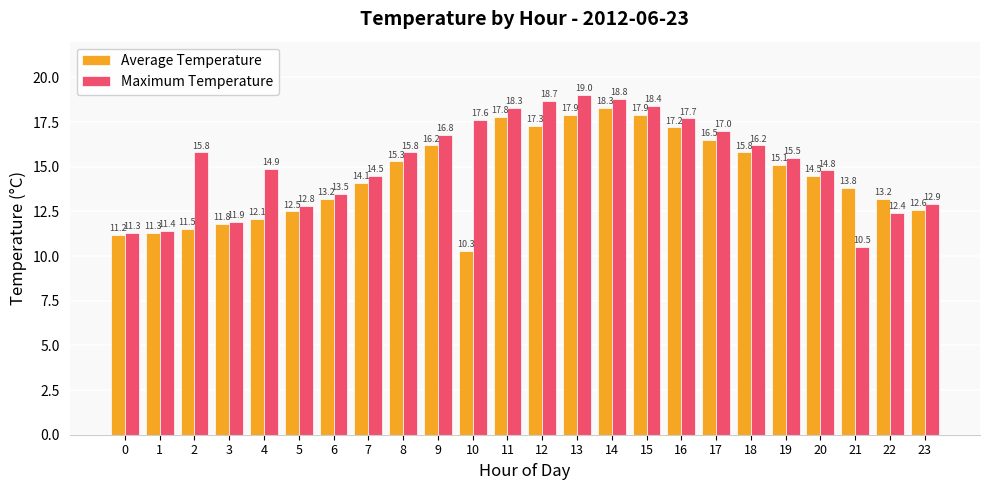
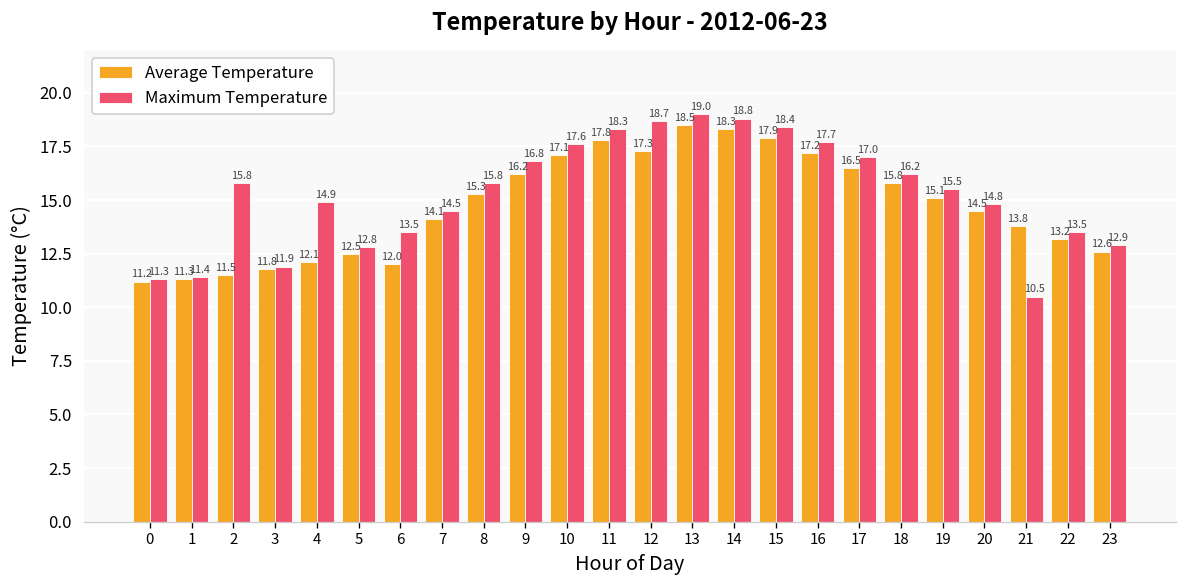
  {
    "Average Temperature": {
      "2": 11.5,
      "4": 12.1,
      "5": 12.5,
-     "6": 13.2,
+     "6": 12.0,
      "7": 14.1,
      "8": 15.3,
      "9": 16.2,
-     "10": 10.3,
+     "10": 17.1,
      "11": 17.8,
      "12": 17.3,
-     "13": 17.9,
+     "13": 18.5,
      "14": 18.3,
      "15": 17.9,
      "16": 17.2,
      "17": 16.5,
      "18": 15.8,
      "19": 15.1,
      "20": 14.5,
      "21": 13.8,
      "22": 13.2,
      "23": 12.6
    },
    "Maximum Temperature": {
      "2": 15.8,
      "4": 14.9,
      "5": 12.8,
      "6": 13.5,
      "7": 14.5,
      "8": 15.8,
      "9": 16.8,
      "10": 17.6,
      "11": 18.3,
      "12": 18.7,
      "13": 19.0,
      "14": 18.8,
      "15": 18.4,
      "16": 17.7,
      "17": 17.0,
      "18": 16.2,
      "19": 15.5,
      "20": 14.8,
      "21": 10.5,
-     "22": 12.4,
+     "22": 13.5,
      "23": 12.9
    }
  }
